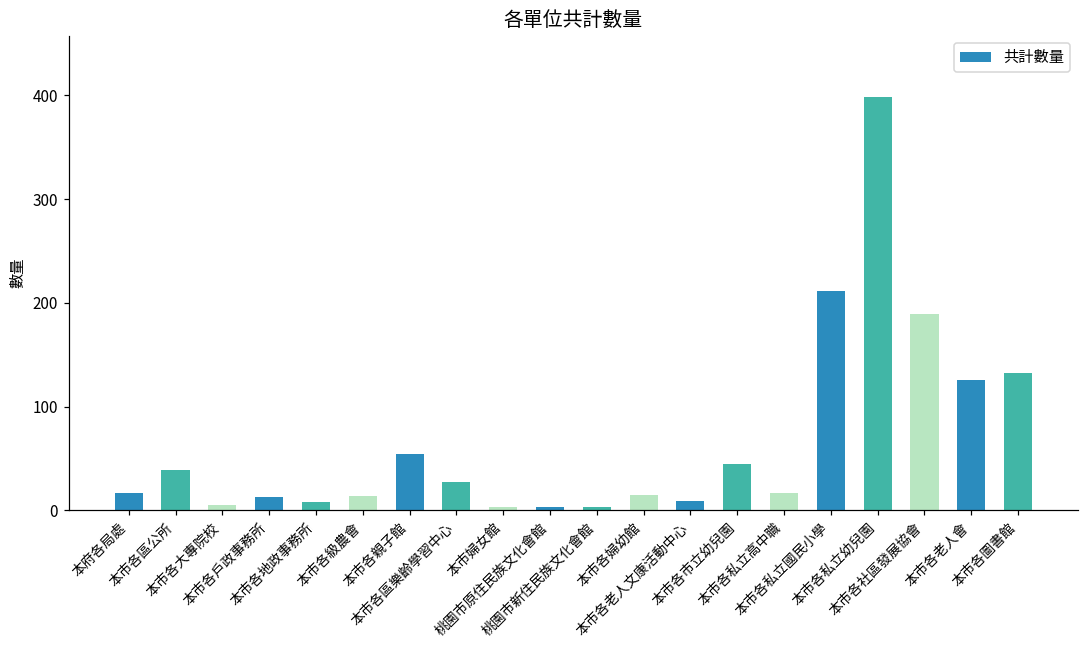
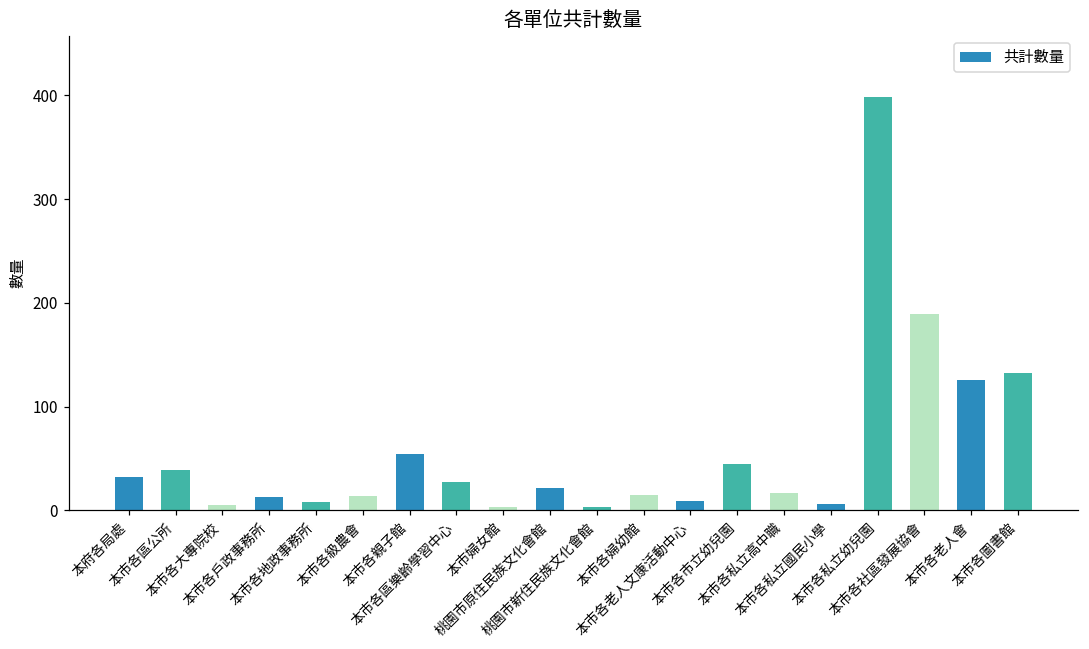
  {
-   "本府各局處": 20,
+   "本府各局處": 30,
    "本市各區公所": 40,
    "本市各大專院校": 10,
    "本市各戶政事務所": 10,
    "本市各地政事務所": 10,
    "本市各級農會": 10,
    "本市各親子館": 50,
    "本市各區樂齡學習中心": 30,
    "本市婦女館": 0,
-   "桃園市原住民族文化會館": 0,
+   "桃園市原住民族文化會館": 20,
    "桃園市新住民族文化會館": 0,
    "本市各婦幼館": 20,
    "本市各老人文康活動中心": 10,
    "本市各市立幼兒園": 50,
    "本市各私立高中職": 20,
-   "本市各私立國民小學": 210,
+   "本市各私立國民小學": 10,
    "本市各私立幼兒園": 400,
    "本市各社區發展協會": 190,
    "本市各老人會": 130,
    "本市各圖書館": 130
  }
